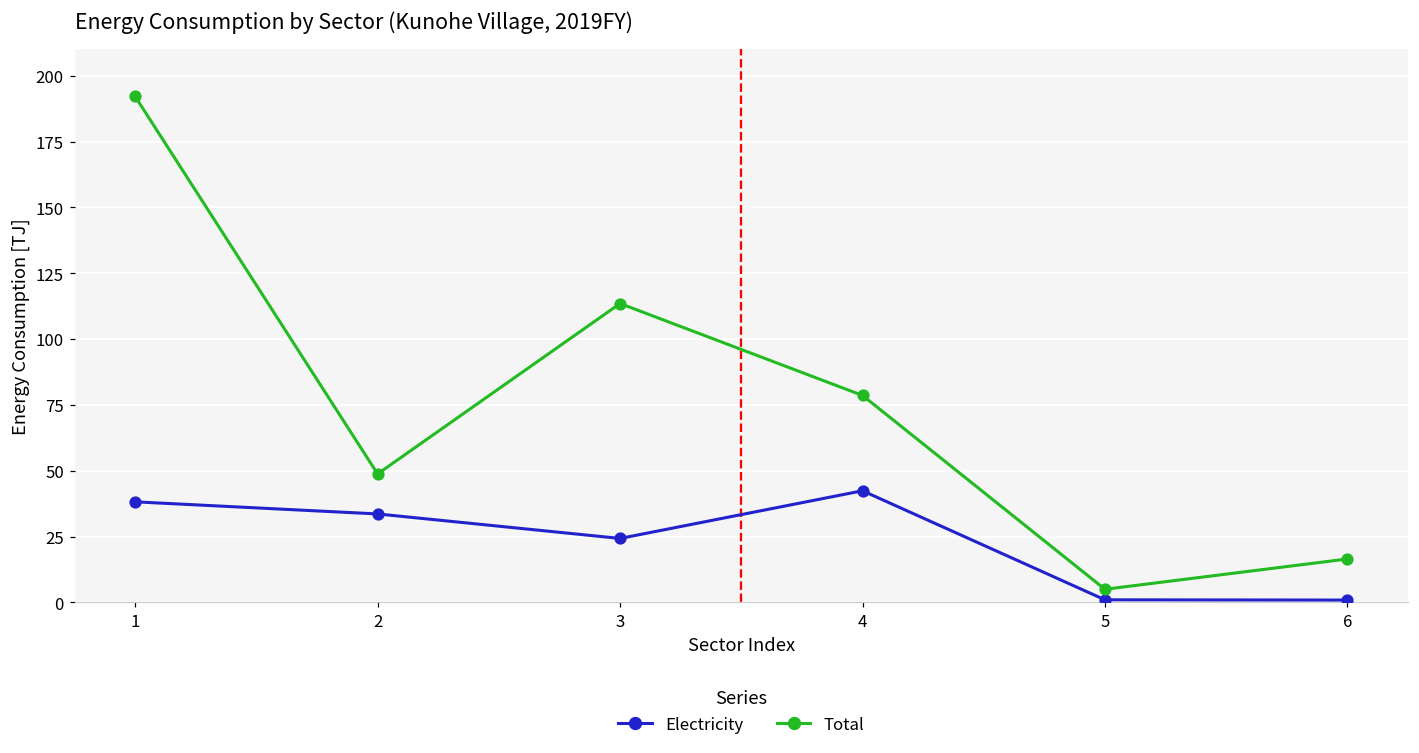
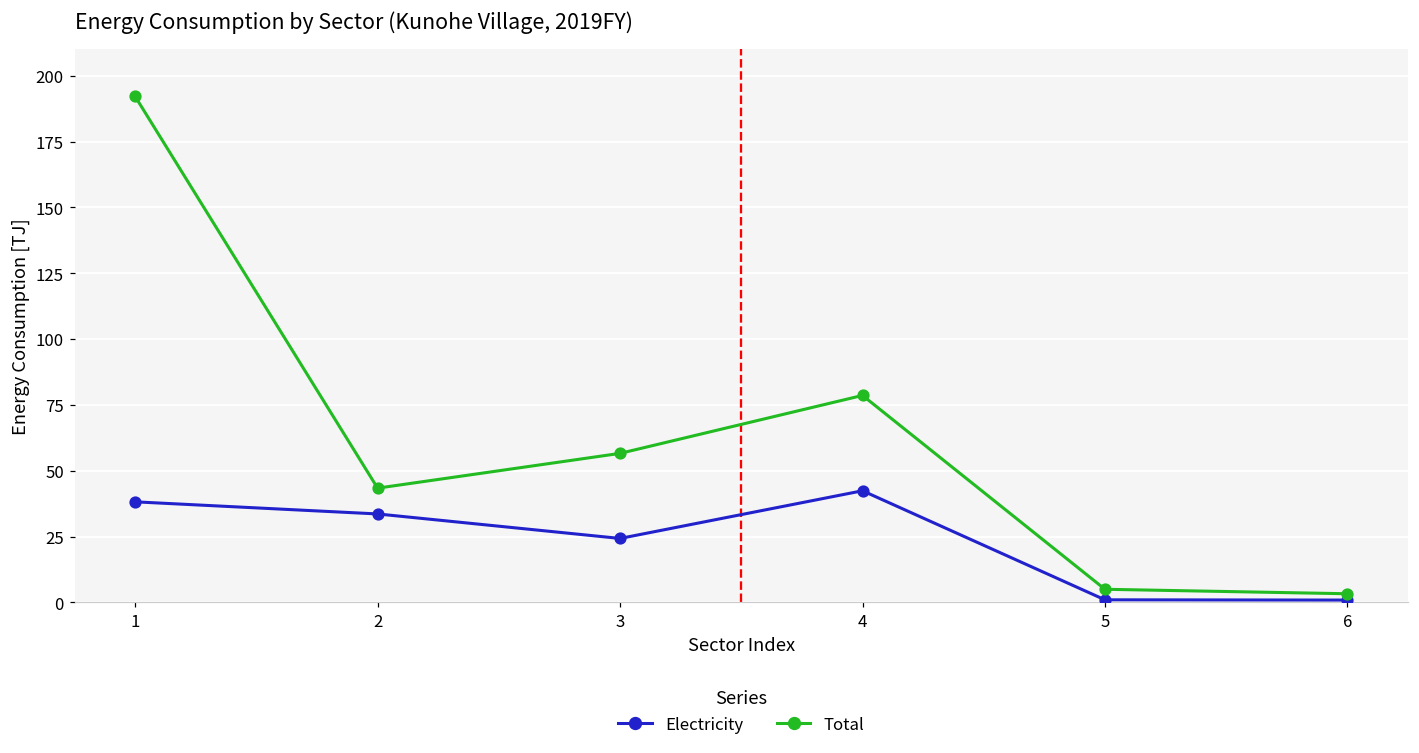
  {
    "Electricity": {
      "1": 38,
      "2": 34,
      "3": 24,
      "4": 42,
      "5": 1,
      "6": 1
    },
    "Total": {
      "1": 192,
-     "2": 49,
-     "3": 114,
+     "2": 43,
+     "3": 57,
      "4": 79,
      "5": 5,
-     "6": 17
+     "6": 3
    }
  }
